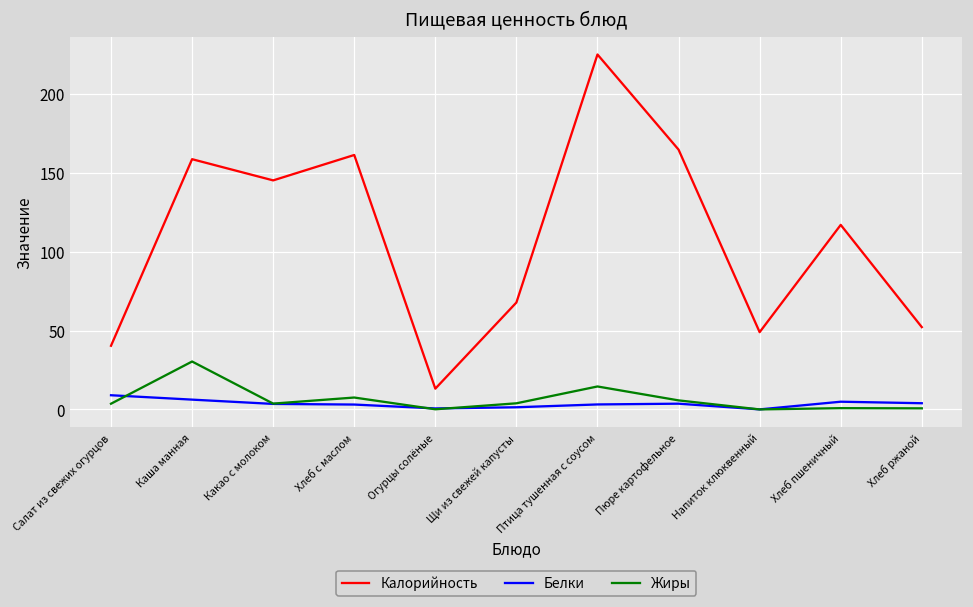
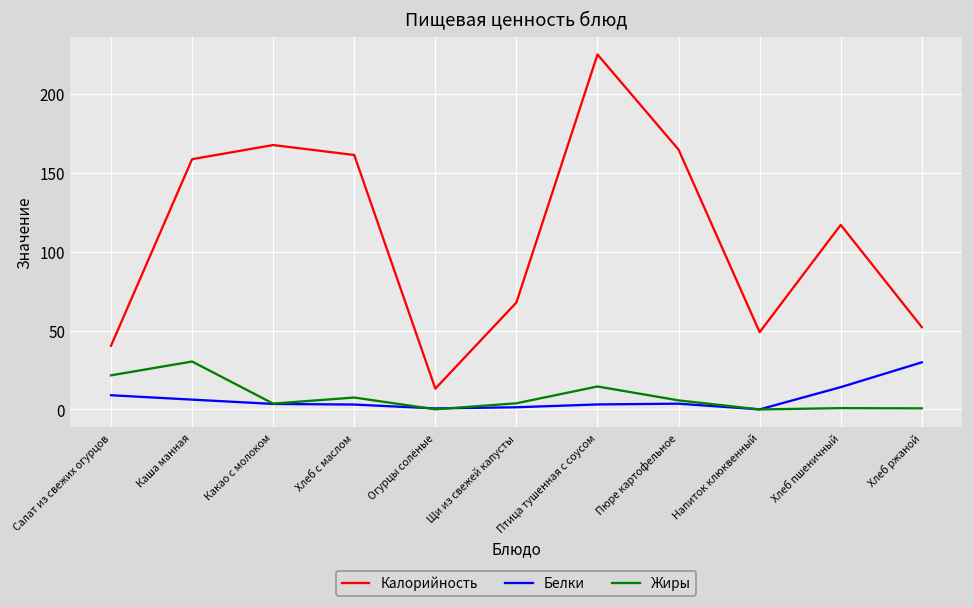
  {
    "Калорийность": {
      "Салат из свежих огурцов": 40,
      "Каша манная": 159,
-     "Какао с молоком": 145,
+     "Какао с молоком": 168,
      "Хлеб с маслом": 161,
      "Огурцы солёные": 13,
      "Щи из свежей капусты": 68,
      "Птица тушенная с соусом": 225,
      "Пюре картофельное": 165,
      "Напиток клюквенный": 49,
      "Хлеб пшеничный": 117,
      "Хлеб ржаной": 52
    },
    "Белки": {
      "Салат из свежих огурцов": 9,
      "Каша манная": 6,
      "Хлеб с маслом": 3,
      "Щи из свежей капусты": 1,
      "Птица тушенная с соусом": 3,
      "Пюре картофельное": 4,
-     "Хлеб пшеничный": 5,
-     "Хлеб ржаной": 4
+     "Хлеб пшеничный": 14,
+     "Хлеб ржаной": 30
    },
    "Жиры": {
-     "Салат из свежих огурцов": 4,
+     "Салат из свежих огурцов": 22,
      "Каша манная": 30,
      "Хлеб с маслом": 8,
      "Щи из свежей капусты": 4,
      "Птица тушенная с соусом": 15,
      "Пюре картофельное": 6,
      "Хлеб пшеничный": 1,
      "Хлеб ржаной": 1
    }
  }
